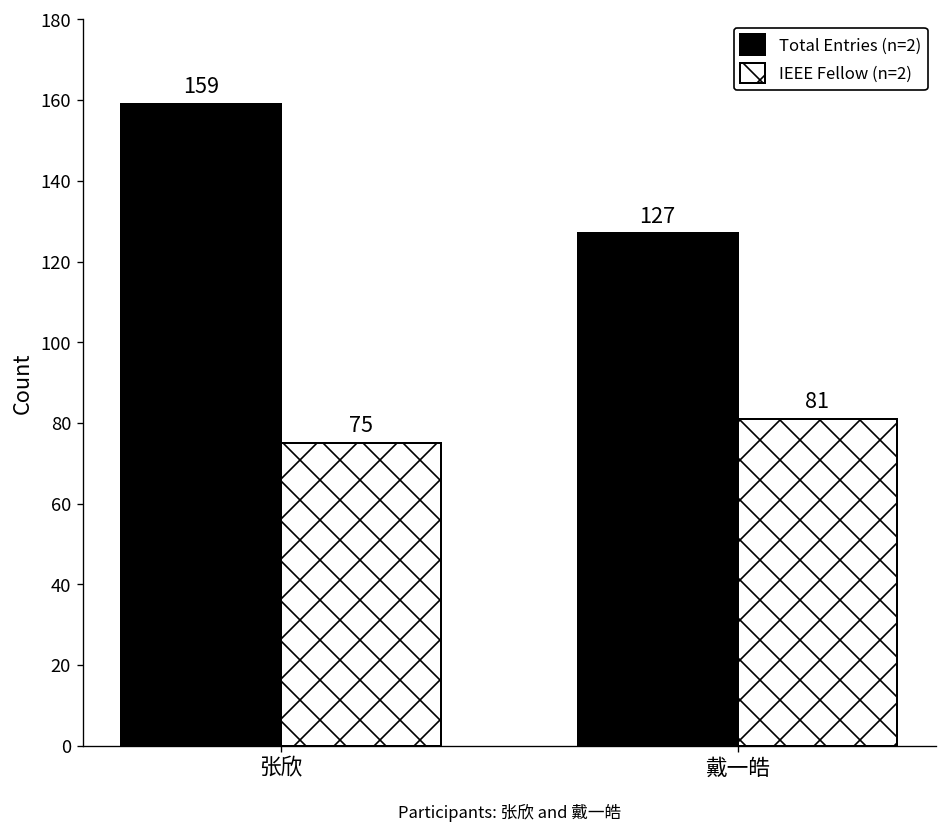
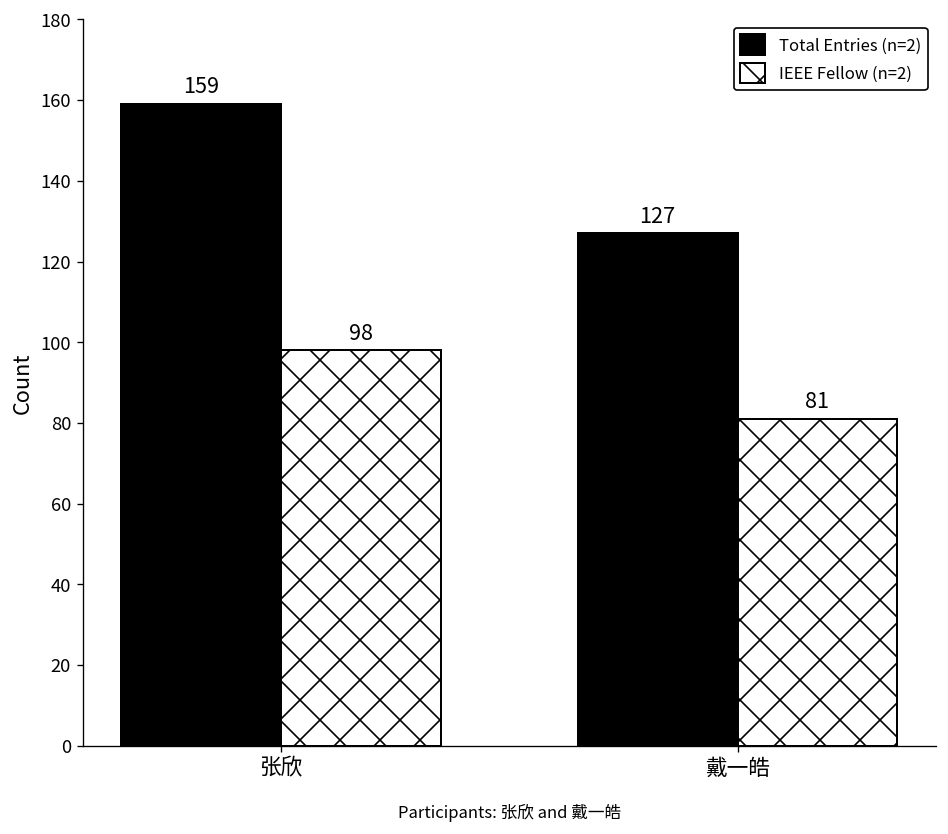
  {
    "Total Entries (n=2)": {
      "张欣": 159,
      "戴一皓": 127
    },
    "IEEE Fellow (n=2)": {
-     "张欣": 75,
+     "张欣": 98,
      "戴一皓": 81
    }
  }
